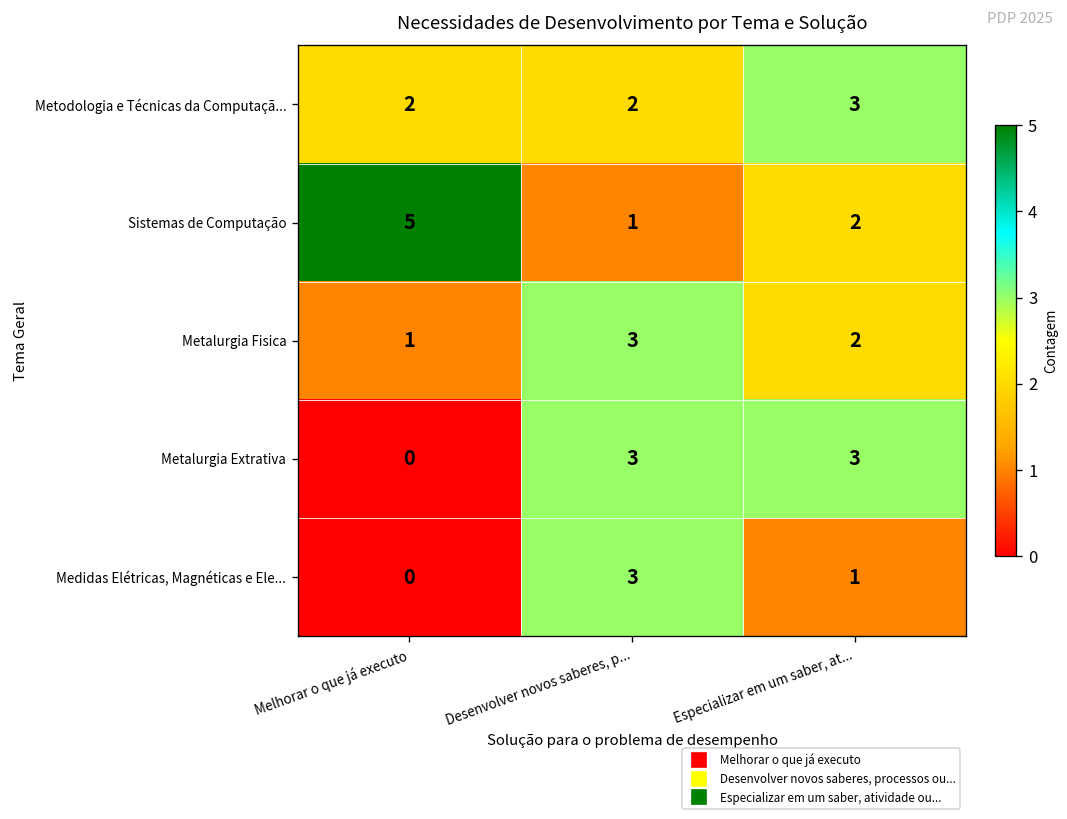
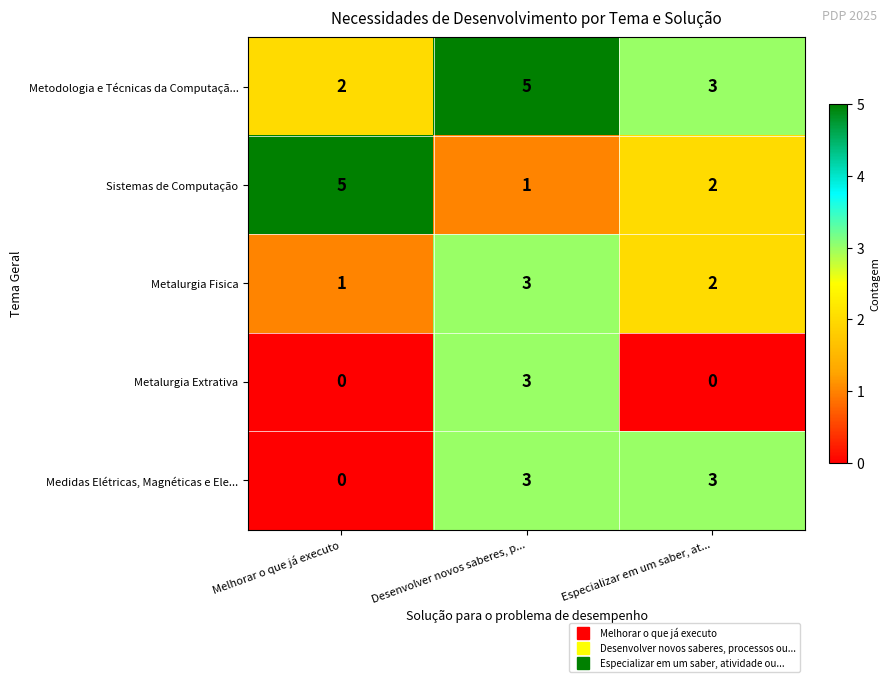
  {
    "Metodologia e Técnicas da Computaçã...": {
      "Melhorar o que já executo": 2,
-     "Desenvolver novos saberes, p...": 2,
+     "Desenvolver novos saberes, p...": 5,
      "Especializar em um saber, at...": 3
    },
    "Sistemas de Computação": {
      "Melhorar o que já executo": 5,
      "Desenvolver novos saberes, p...": 1,
      "Especializar em um saber, at...": 2
    },
    "Metalurgia Fisica": {
      "Melhorar o que já executo": 1,
      "Desenvolver novos saberes, p...": 3,
      "Especializar em um saber, at...": 2
    },
    "Metalurgia Extrativa": {
      "Melhorar o que já executo": 0,
      "Desenvolver novos saberes, p...": 3,
-     "Especializar em um saber, at...": 3
+     "Especializar em um saber, at...": 0
    },
    "Medidas Elétricas, Magnéticas e Ele...": {
      "Melhorar o que já executo": 0,
      "Desenvolver novos saberes, p...": 3,
-     "Especializar em um saber, at...": 1
+     "Especializar em um saber, at...": 3
    }
  }
